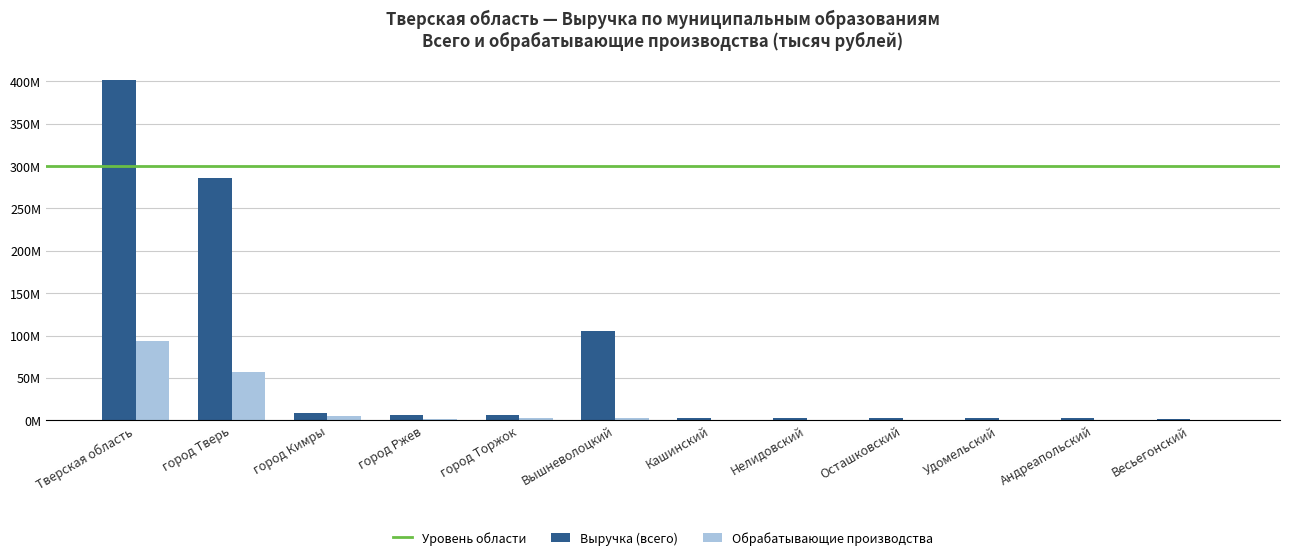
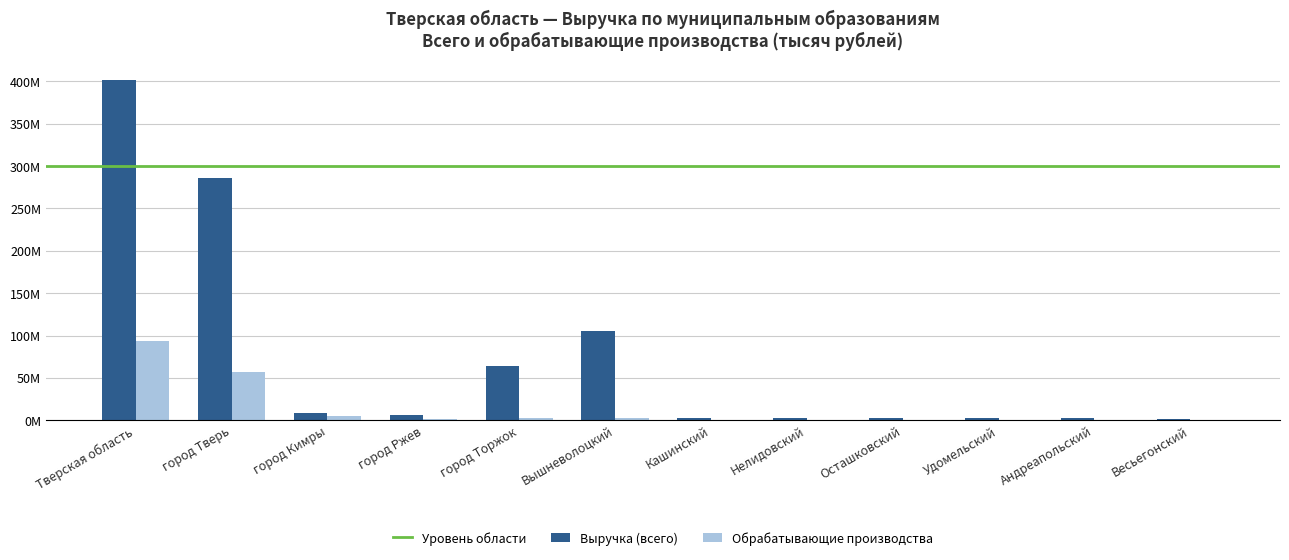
  {
    "Выручка (всего)": {
      "Тверская область": 400000000,
      "город Тверь": 290000000,
      "город Кимры": 10000000,
      "город Ржев": 10000000,
-     "город Торжок": 10000000,
+     "город Торжок": 60000000,
      "Вышневолоцкий": 110000000
    },
    "Обрабатывающие производства": {
      "Тверская область": 90000000,
      "город Тверь": 60000000,
      "город Кимры": 10000000,
      "Вышневолоцкий": 0
    }
  }
